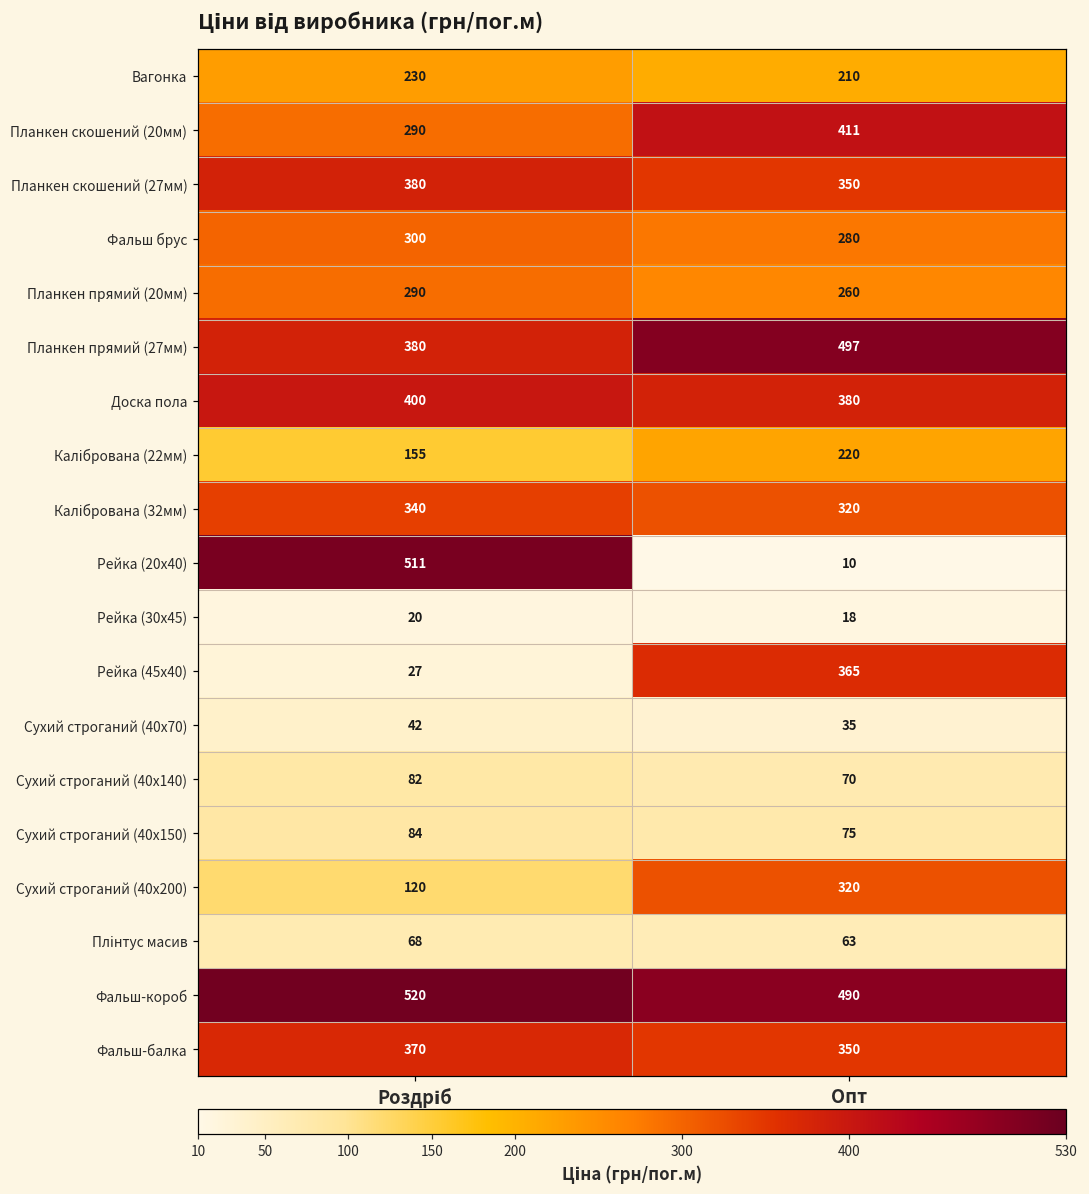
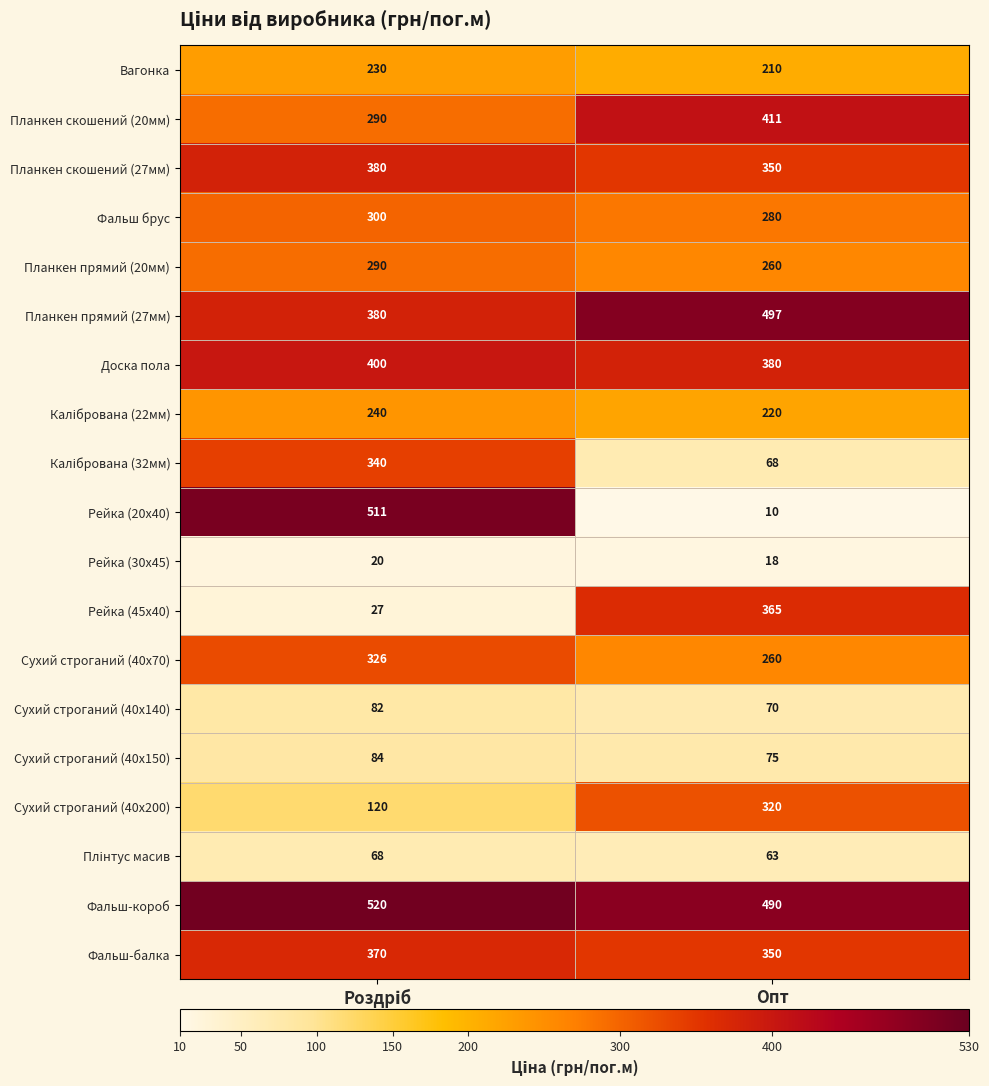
  {
    "Вагонка": {
      "Роздріб": 230,
      "Опт": 210
    },
    "Планкен скошений (20мм)": {
      "Роздріб": 290,
      "Опт": 411
    },
    "Планкен скошений (27мм)": {
      "Роздріб": 380,
      "Опт": 350
    },
    "Фальш брус": {
      "Роздріб": 300,
      "Опт": 280
    },
    "Планкен прямий (20мм)": {
      "Роздріб": 290,
      "Опт": 260
    },
    "Планкен прямий (27мм)": {
      "Роздріб": 380,
      "Опт": 497
    },
    "Доска пола": {
      "Роздріб": 400,
      "Опт": 380
    },
    "Калібрована (22мм)": {
-     "Роздріб": 155,
+     "Роздріб": 240,
      "Опт": 220
    },
    "Калібрована (32мм)": {
      "Роздріб": 340,
-     "Опт": 320
+     "Опт": 68
    },
    "Рейка (20x40)": {
      "Роздріб": 511,
      "Опт": 10
    },
    "Рейка (30x45)": {
      "Роздріб": 20,
      "Опт": 18
    },
    "Рейка (45x40)": {
      "Роздріб": 27,
      "Опт": 365
    },
    "Сухий строганий (40x70)": {
-     "Роздріб": 42,
-     "Опт": 35
+     "Роздріб": 326,
+     "Опт": 260
    },
    "Сухий строганий (40x140)": {
      "Роздріб": 82,
      "Опт": 70
    },
    "Сухий строганий (40x150)": {
      "Роздріб": 84,
      "Опт": 75
    },
    "Сухий строганий (40x200)": {
      "Роздріб": 120,
      "Опт": 320
    },
    "Плінтус масив": {
      "Роздріб": 68,
      "Опт": 63
    },
    "Фальш-короб": {
      "Роздріб": 520,
      "Опт": 490
    },
    "Фальш-балка": {
      "Роздріб": 370,
      "Опт": 350
    }
  }
